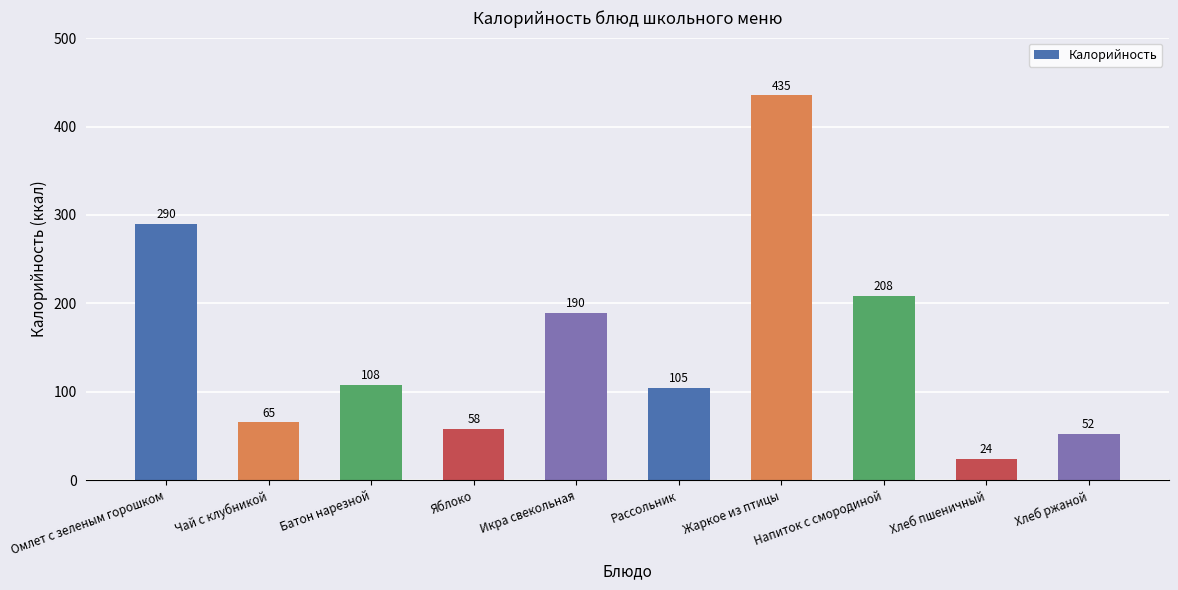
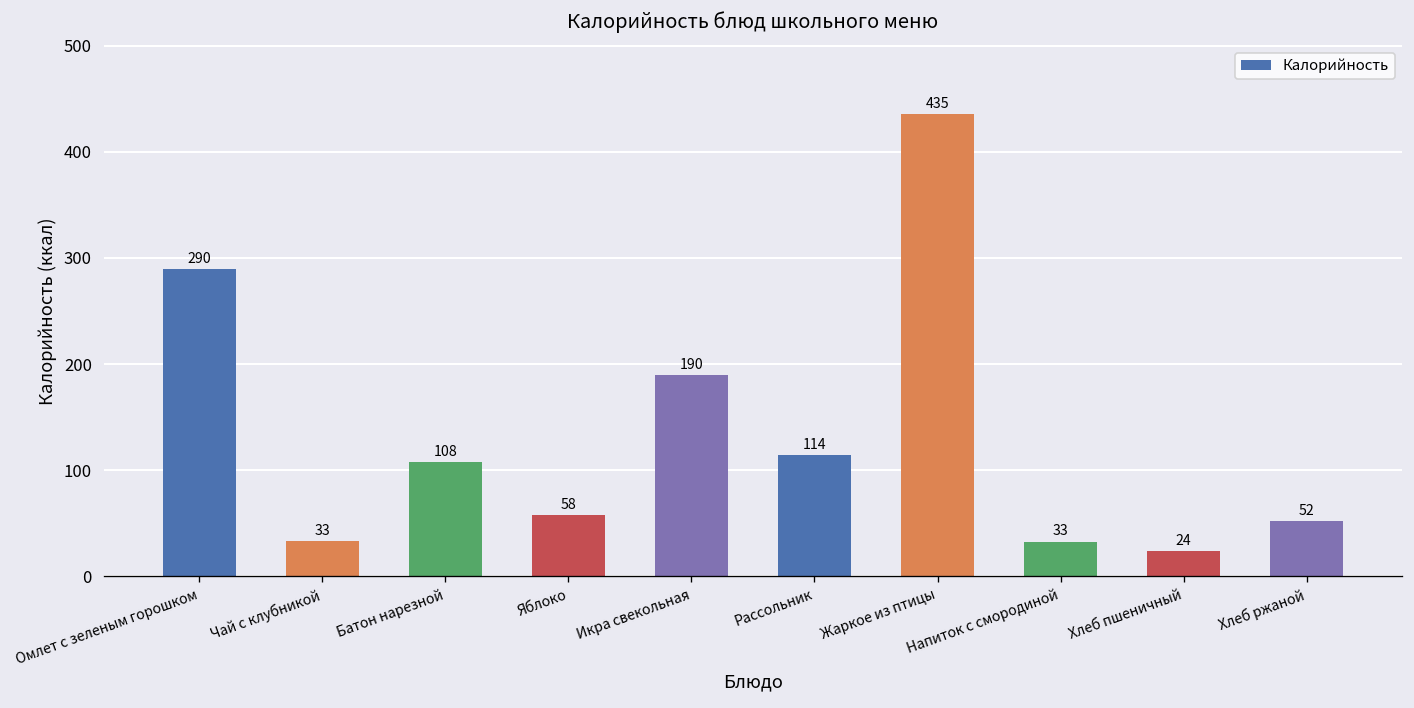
  {
    "Омлет с зеленым горошком": 290,
-   "Чай с клубникой": 65,
+   "Чай с клубникой": 33,
    "Батон нарезной": 108,
    "Яблоко": 58,
    "Икра свекольная": 190,
-   "Рассольник": 105,
+   "Рассольник": 114,
    "Жаркое из птицы": 435,
-   "Напиток с смородиной": 208,
+   "Напиток с смородиной": 33,
    "Хлеб пшеничный": 24,
    "Хлеб ржаной": 52
  }
